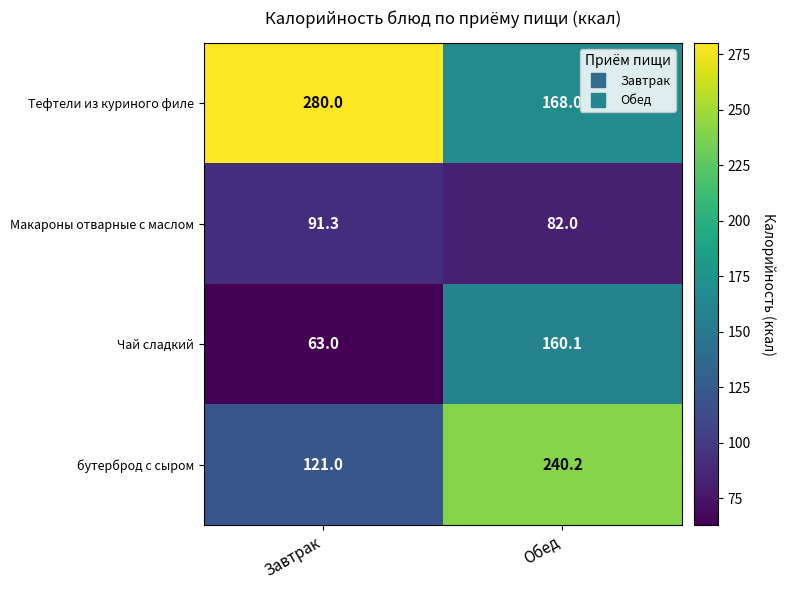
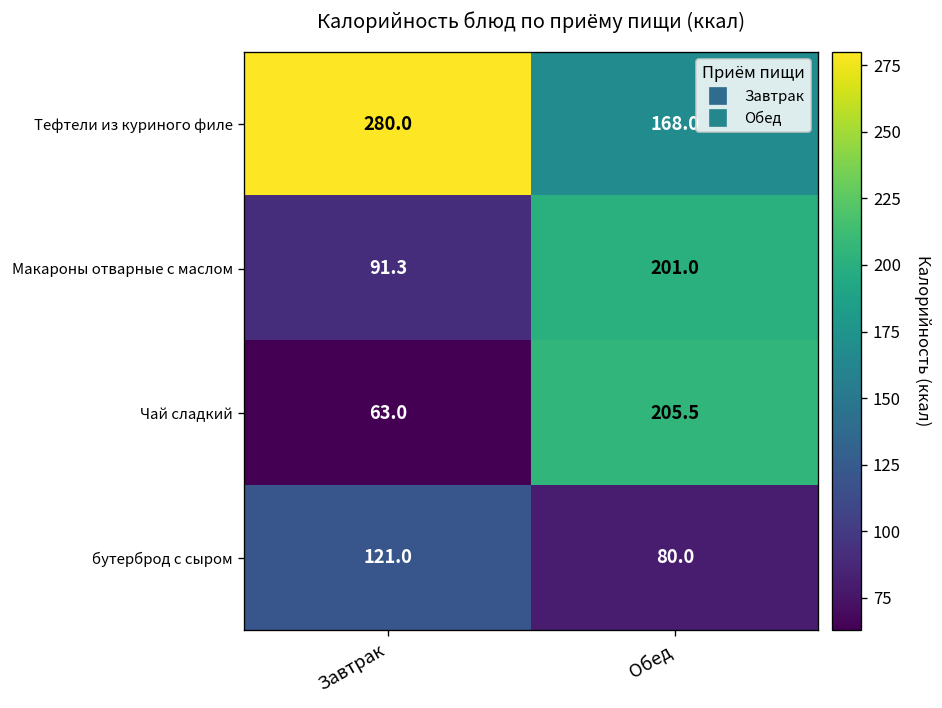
  {
    "Тефтели из куриного филе": {
      "Завтрак": 280.0
    },
    "Макароны отварные с маслом": {
      "Завтрак": 91.3,
-     "Обед": 82.0
+     "Обед": 201.0
    },
    "Чай сладкий": {
      "Завтрак": 63.0,
-     "Обед": 160.1
+     "Обед": 205.5
    },
    "бутерброд с сыром": {
      "Завтрак": 121.0,
-     "Обед": 240.2
+     "Обед": 80.0
    }
  }
